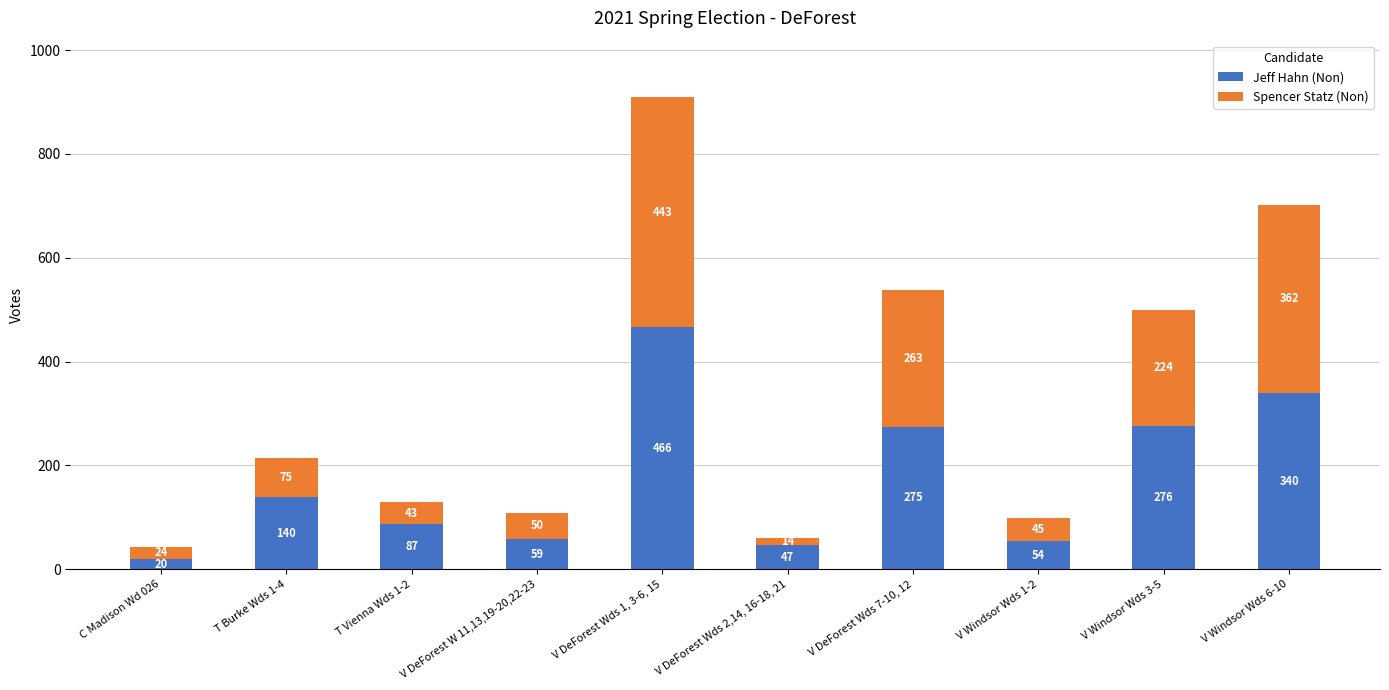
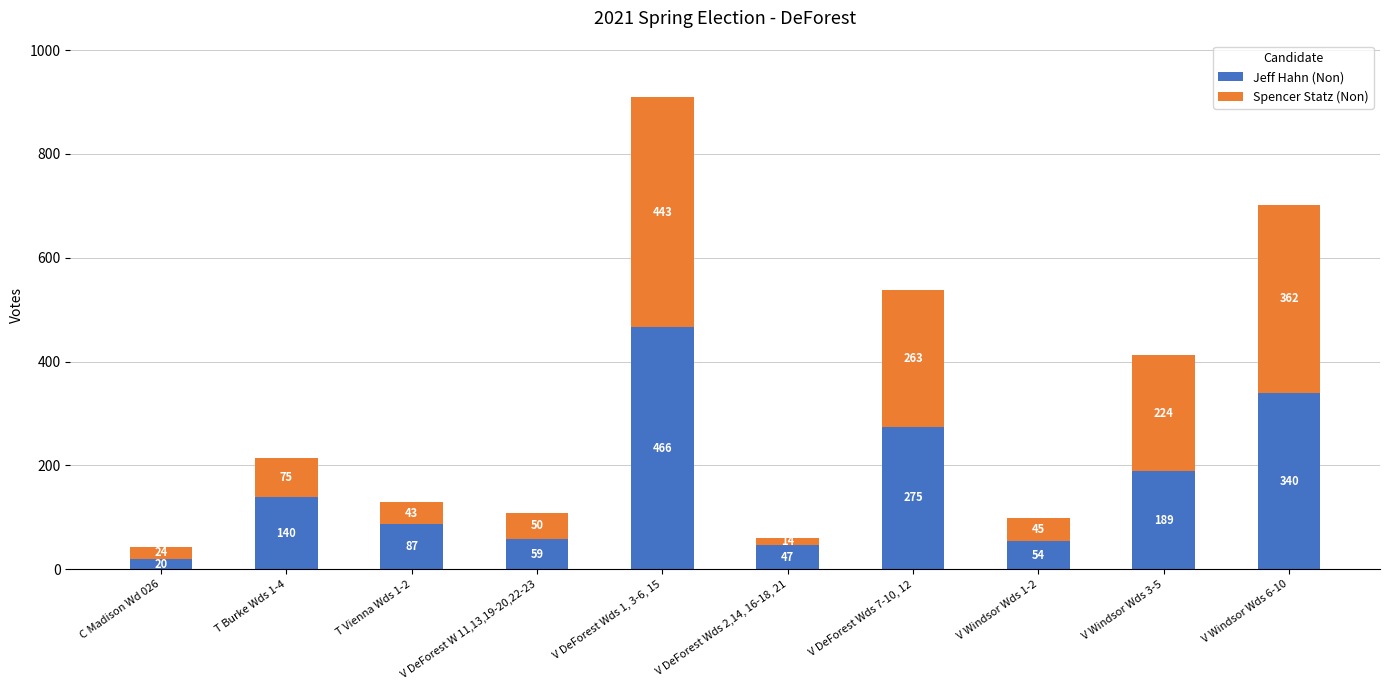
  {
    "Jeff Hahn (Non)": {
      "C Madison Wd 026": 20,
      "T Burke Wds 1-4": 140,
      "T Vienna Wds 1-2": 87,
      "V DeForest W 11,13,19-20,22-23": 59,
      "V DeForest Wds 1, 3-6, 15": 466,
      "V DeForest Wds 2,14, 16-18, 21": 47,
      "V DeForest Wds 7-10, 12": 275,
      "V Windsor Wds 1-2": 54,
-     "V Windsor Wds 3-5": 276,
+     "V Windsor Wds 3-5": 189,
      "V Windsor Wds 6-10": 340
    },
    "Spencer Statz (Non)": {
      "C Madison Wd 026": 24,
      "T Burke Wds 1-4": 75,
      "T Vienna Wds 1-2": 43,
      "V DeForest W 11,13,19-20,22-23": 50,
      "V DeForest Wds 1, 3-6, 15": 443,
      "V DeForest Wds 2,14, 16-18, 21": 14,
      "V DeForest Wds 7-10, 12": 263,
      "V Windsor Wds 1-2": 45,
      "V Windsor Wds 3-5": 224,
      "V Windsor Wds 6-10": 362
    }
  }
